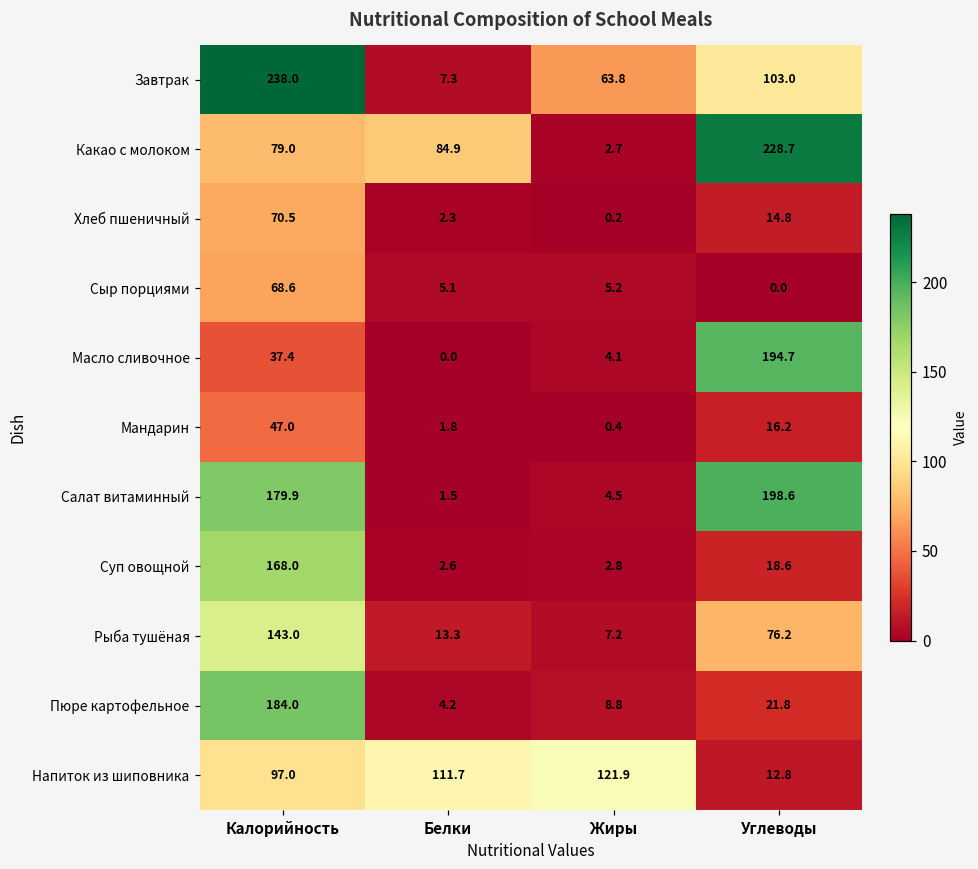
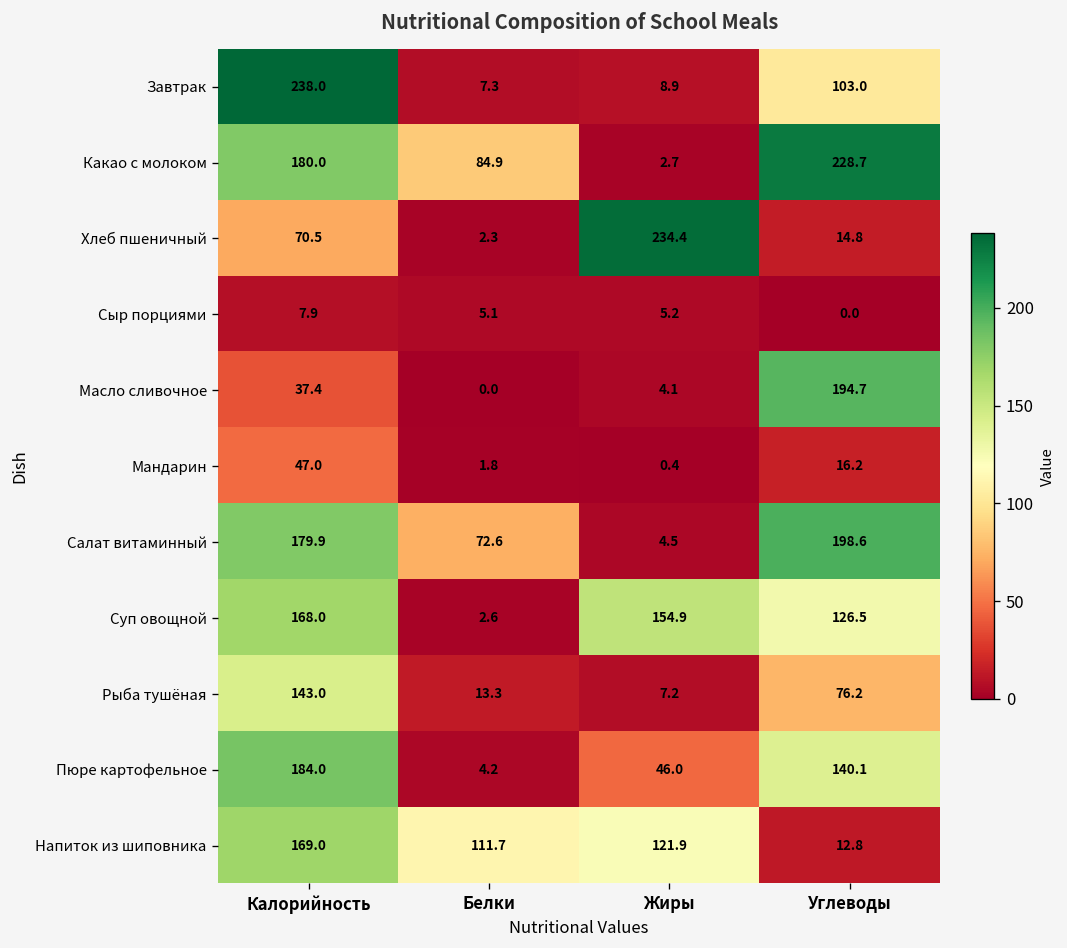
  {
    "Завтрак": {
      "Калорийность": 238.0,
      "Белки": 7.3,
-     "Жиры": 63.8,
+     "Жиры": 8.9,
      "Углеводы": 103.0
    },
    "Какао с молоком": {
-     "Калорийность": 79.0,
+     "Калорийность": 180.0,
      "Белки": 84.9,
      "Жиры": 2.7,
      "Углеводы": 228.7
    },
    "Хлеб пшеничный": {
      "Калорийность": 70.5,
      "Белки": 2.3,
-     "Жиры": 0.2,
+     "Жиры": 234.4,
      "Углеводы": 14.8
    },
    "Сыр порциями": {
-     "Калорийность": 68.6,
+     "Калорийность": 7.9,
      "Белки": 5.1,
      "Жиры": 5.2,
      "Углеводы": 0.0
    },
    "Масло сливочное": {
      "Калорийность": 37.4,
      "Белки": 0.0,
      "Жиры": 4.1,
      "Углеводы": 194.7
    },
    "Мандарин": {
      "Калорийность": 47.0,
      "Белки": 1.8,
      "Жиры": 0.4,
      "Углеводы": 16.2
    },
    "Салат витаминный": {
      "Калорийность": 179.9,
-     "Белки": 1.5,
+     "Белки": 72.6,
      "Жиры": 4.5,
      "Углеводы": 198.6
    },
    "Суп овощной": {
      "Калорийность": 168.0,
      "Белки": 2.6,
-     "Жиры": 2.8,
-     "Углеводы": 18.6
+     "Жиры": 154.9,
+     "Углеводы": 126.5
    },
    "Рыба тушёная": {
      "Калорийность": 143.0,
      "Белки": 13.3,
      "Жиры": 7.2,
      "Углеводы": 76.2
    },
    "Пюре картофельное": {
      "Калорийность": 184.0,
      "Белки": 4.2,
-     "Жиры": 8.8,
-     "Углеводы": 21.8
+     "Жиры": 46.0,
+     "Углеводы": 140.1
    },
    "Напиток из шиповника": {
-     "Калорийность": 97.0,
+     "Калорийность": 169.0,
      "Белки": 111.7,
      "Жиры": 121.9,
      "Углеводы": 12.8
    }
  }
